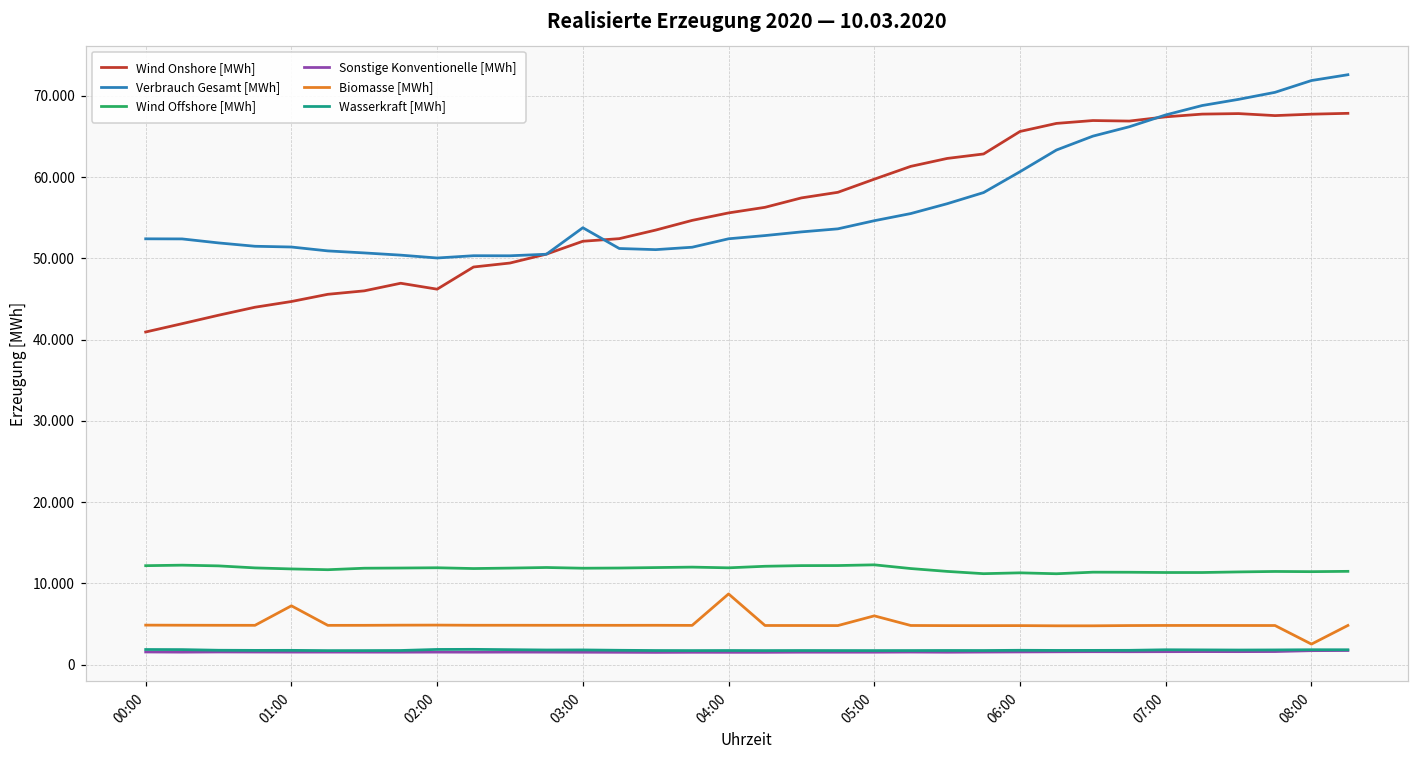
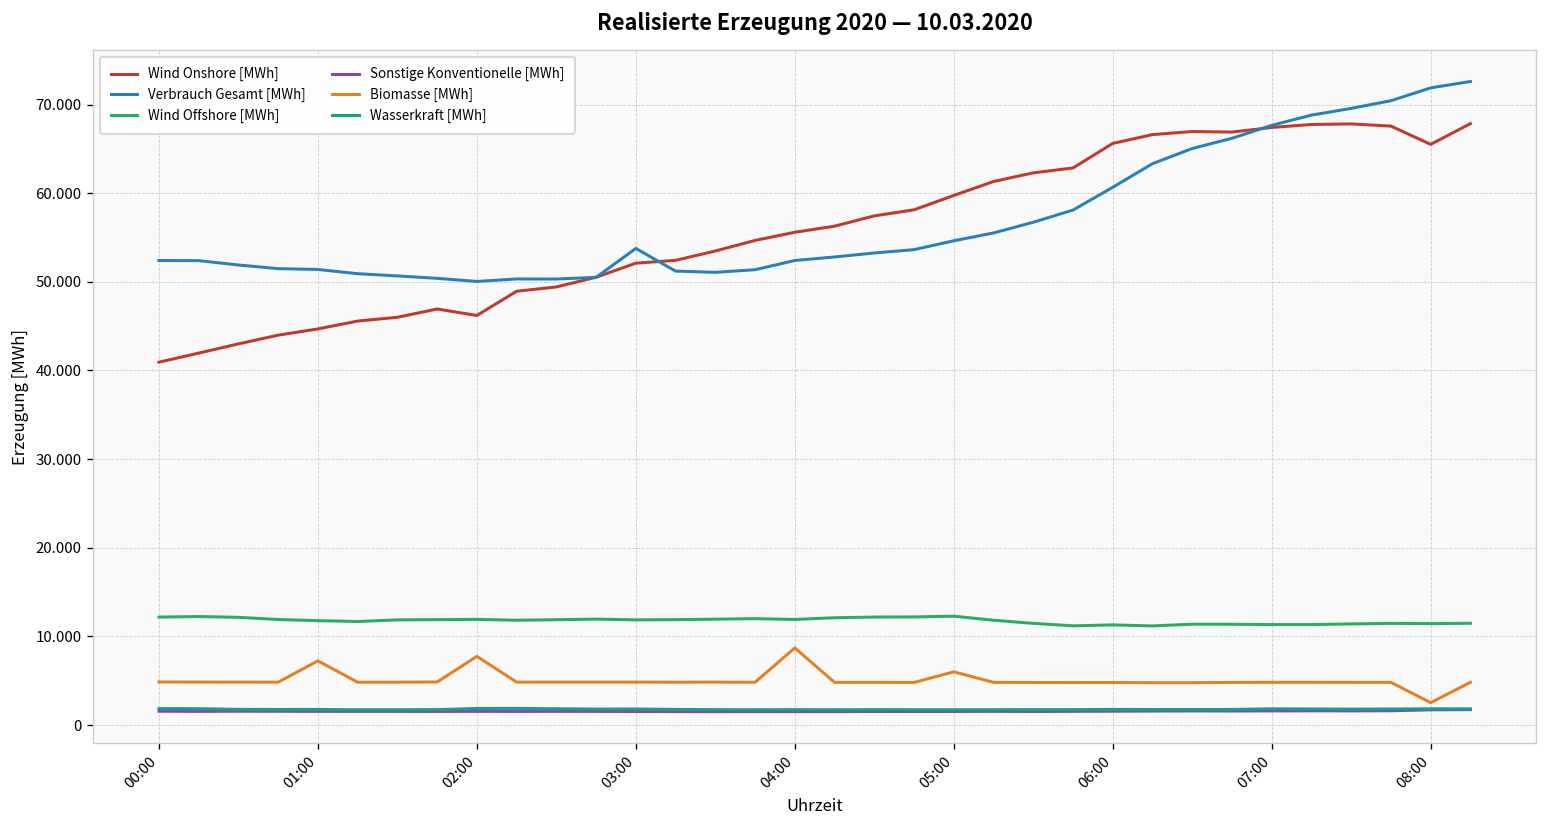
  {
    "Wind Onshore [MWh]": {
      "00:00": 41,
      "01:00": 45,
      "02:00": 46,
      "03:00": 52,
      "04:00": 56,
      "05:00": 60,
      "06:00": 66,
-     "08:00": 68
+     "08:00": 66
    },
    "Verbrauch Gesamt [MWh]": {
      "00:00": 52,
      "01:00": 51,
      "02:00": 50,
      "03:00": 54,
      "04:00": 52,
      "05:00": 55,
      "06:00": 61,
      "08:00": 72
    },
    "Biomasse [MWh]": {
      "00:00": 5,
      "01:00": 7,
-     "02:00": 5,
+     "02:00": 8,
      "03:00": 5,
      "04:00": 9,
      "05:00": 6,
      "06:00": 5,
      "07:00": 5,
      "08:00": 3
    }
  }
